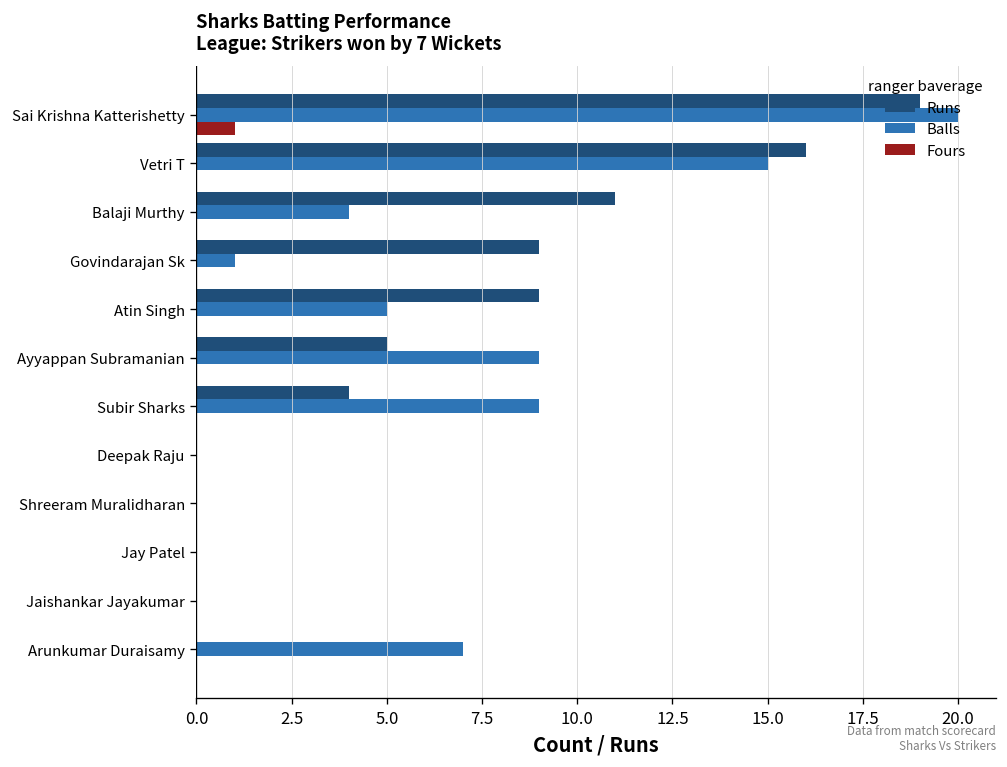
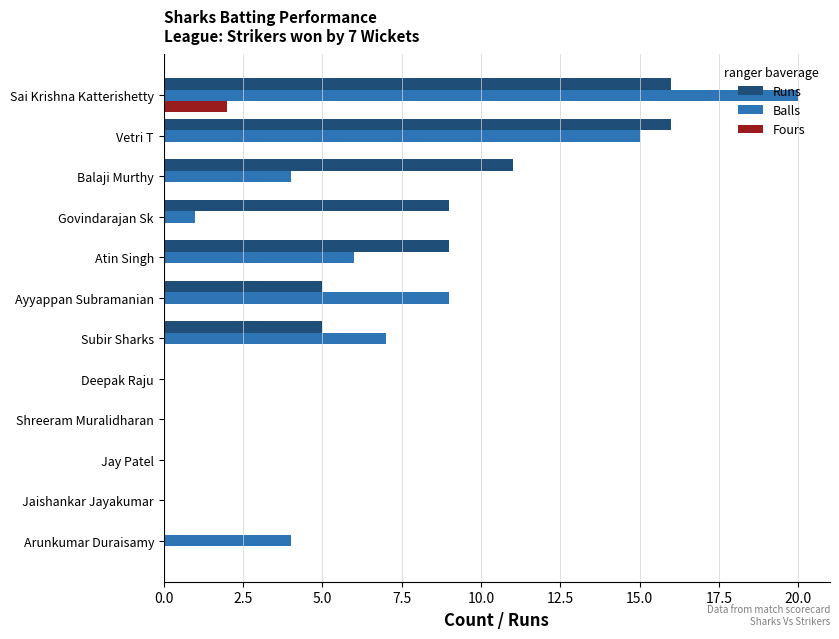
  {
    "Runs": {
-     "Sai Krishna Katterishetty": 19,
+     "Sai Krishna Katterishetty": 16,
      "Vetri T": 16,
      "Balaji Murthy": 11,
      "Govindarajan Sk": 9,
      "Atin Singh": 9,
      "Ayyappan Subramanian": 5,
-     "Subir Sharks": 4,
+     "Subir Sharks": 5,
      "Deepak Raju": 0,
      "Shreeram Muralidharan": 0,
      "Jay Patel": 0,
      "Jaishankar Jayakumar": 0,
      "Arunkumar Duraisamy": 0
    },
    "Balls": {
      "Sai Krishna Katterishetty": 20,
      "Vetri T": 15,
      "Balaji Murthy": 4,
      "Govindarajan Sk": 1,
-     "Atin Singh": 5,
+     "Atin Singh": 6,
      "Ayyappan Subramanian": 9,
-     "Subir Sharks": 9,
+     "Subir Sharks": 7,
      "Deepak Raju": 0,
      "Shreeram Muralidharan": 0,
      "Jay Patel": 0,
      "Jaishankar Jayakumar": 0,
-     "Arunkumar Duraisamy": 7
+     "Arunkumar Duraisamy": 4
    },
    "Fours": {
-     "Sai Krishna Katterishetty": 1,
+     "Sai Krishna Katterishetty": 2,
      "Vetri T": 0,
      "Balaji Murthy": 0,
      "Govindarajan Sk": 0,
      "Atin Singh": 0,
      "Ayyappan Subramanian": 0,
      "Subir Sharks": 0,
      "Deepak Raju": 0,
      "Shreeram Muralidharan": 0,
      "Jay Patel": 0,
      "Jaishankar Jayakumar": 0,
      "Arunkumar Duraisamy": 0
    }
  }
